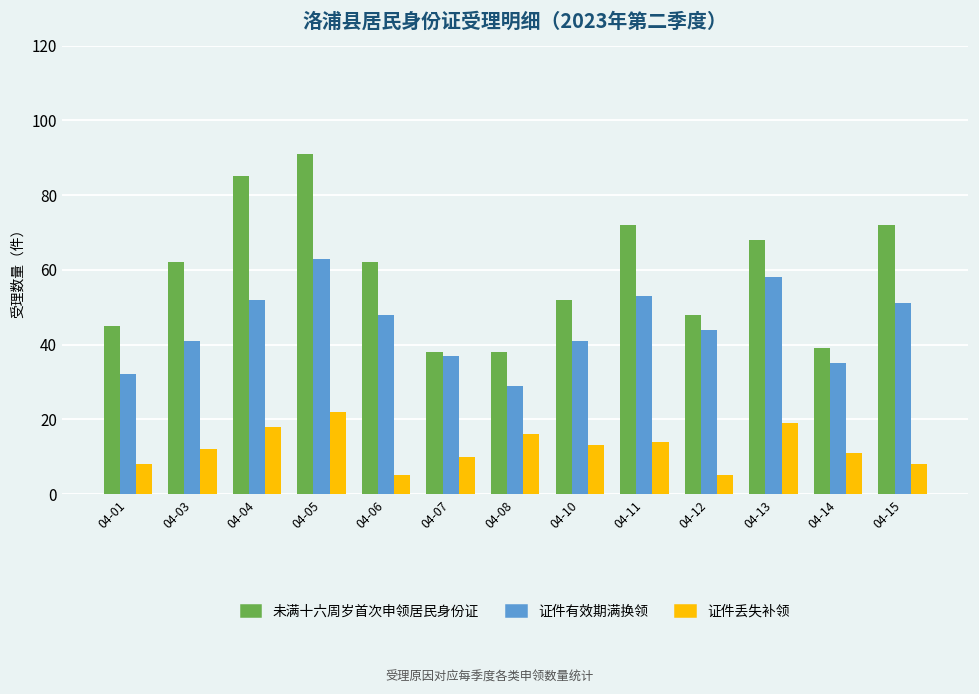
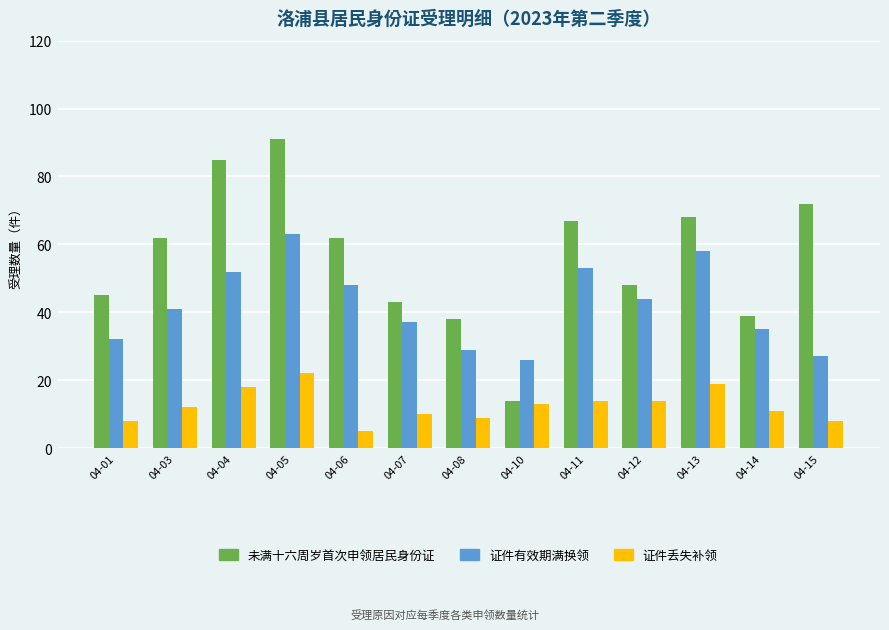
  {
    "未满十六周岁首次申领居民身份证": {
      "04-01": 45,
      "04-03": 62,
      "04-04": 85,
      "04-05": 91,
      "04-06": 62,
-     "04-07": 38,
+     "04-07": 43,
      "04-08": 38,
-     "04-10": 52,
-     "04-11": 72,
+     "04-10": 14,
+     "04-11": 67,
      "04-12": 48,
      "04-13": 68,
      "04-14": 39,
      "04-15": 72
    },
    "证件有效期满换领": {
      "04-01": 32,
      "04-03": 41,
      "04-04": 52,
      "04-05": 63,
      "04-06": 48,
      "04-07": 37,
      "04-08": 29,
-     "04-10": 41,
+     "04-10": 26,
      "04-11": 53,
      "04-12": 44,
      "04-13": 58,
      "04-14": 35,
-     "04-15": 51
+     "04-15": 27
    },
    "证件丢失补领": {
      "04-01": 8,
      "04-03": 12,
      "04-04": 18,
      "04-05": 22,
      "04-06": 5,
      "04-07": 10,
-     "04-08": 16,
+     "04-08": 9,
      "04-10": 13,
      "04-11": 14,
-     "04-12": 5,
+     "04-12": 14,
      "04-13": 19,
      "04-14": 11,
      "04-15": 8
    }
  }
